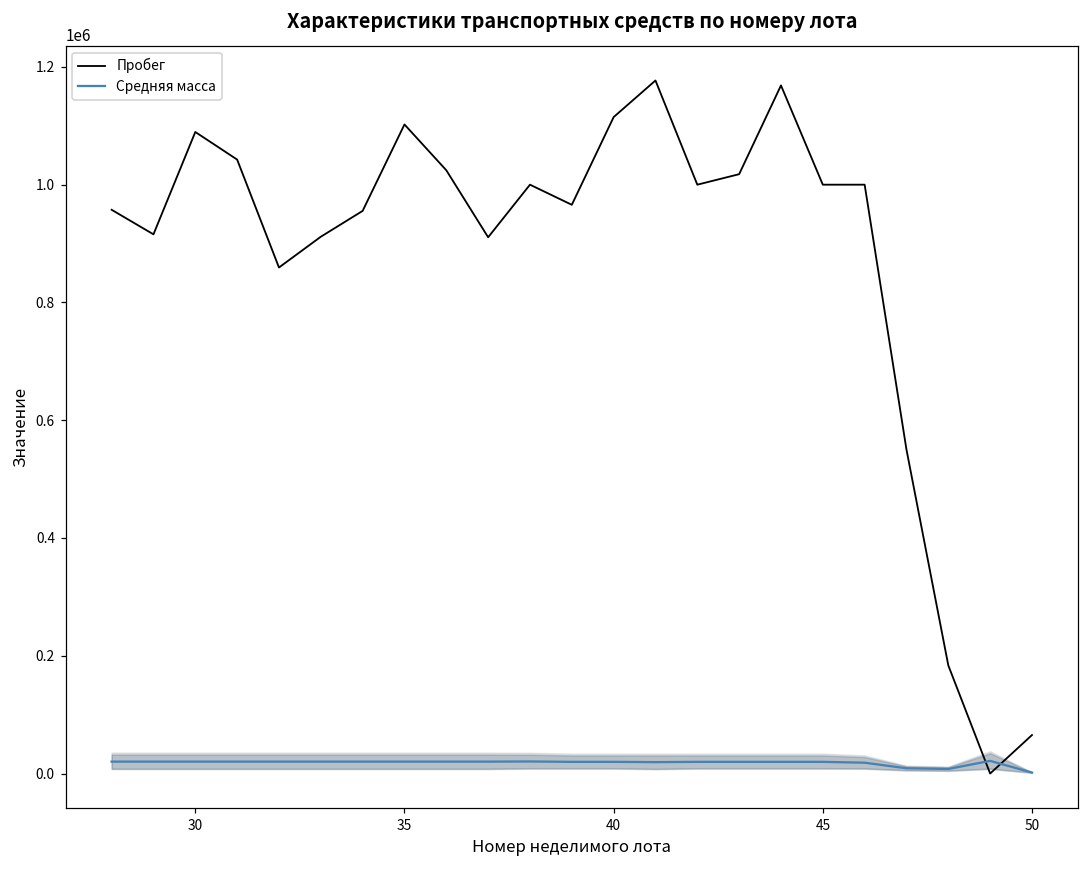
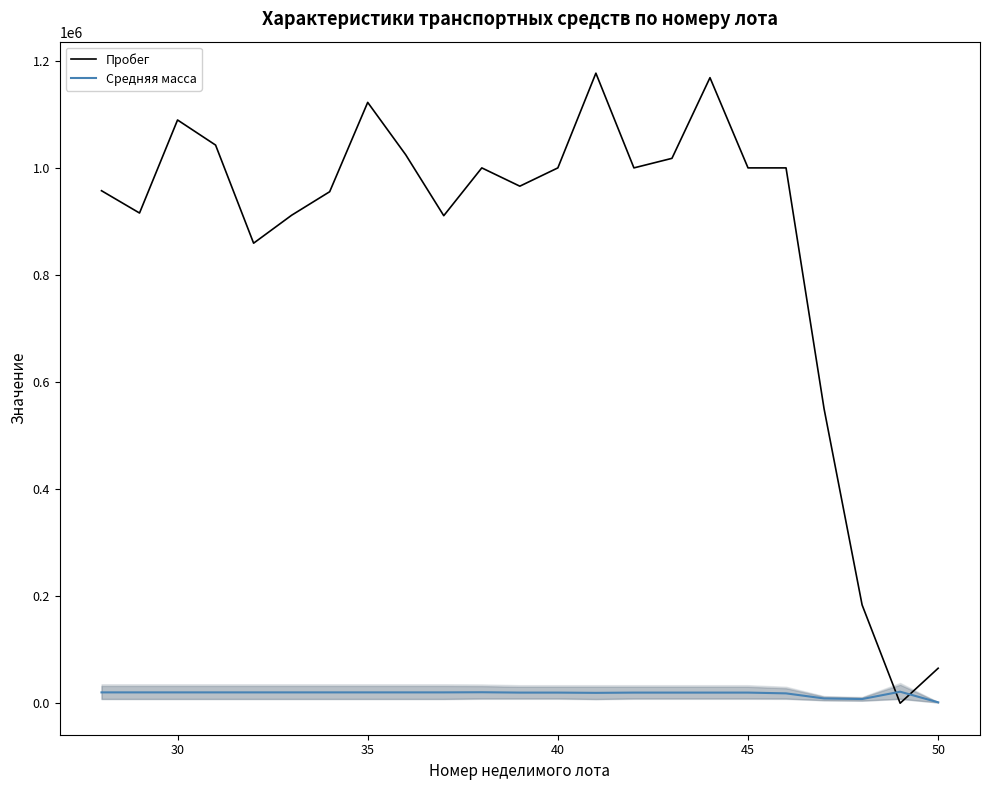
  {
    "Пробег": {
      "30": 1090000,
-     "35": 1100000,
-     "40": 1110000,
+     "35": 1120000,
+     "40": 1000000,
      "45": 1000000,
      "50": 70000
    }
  }
